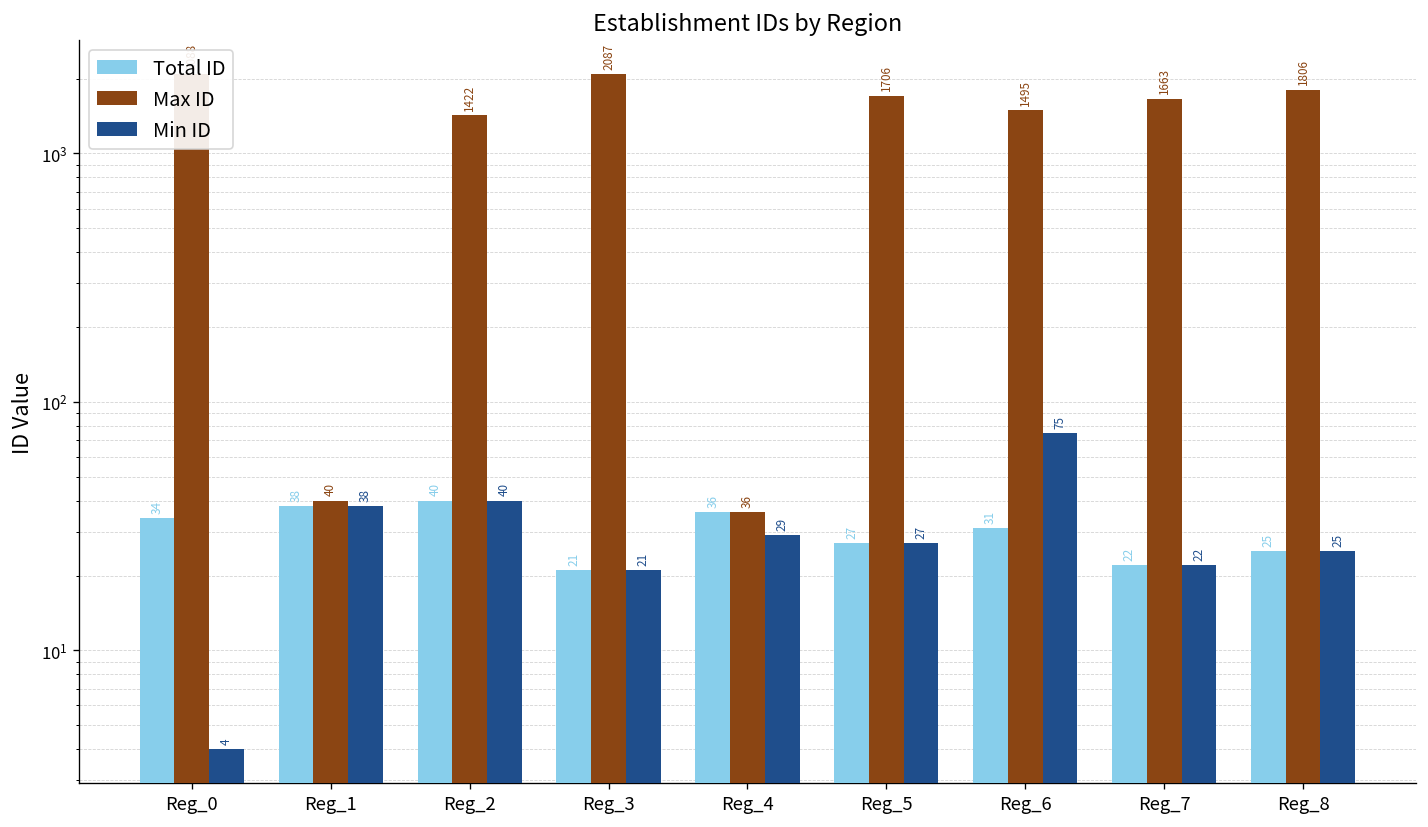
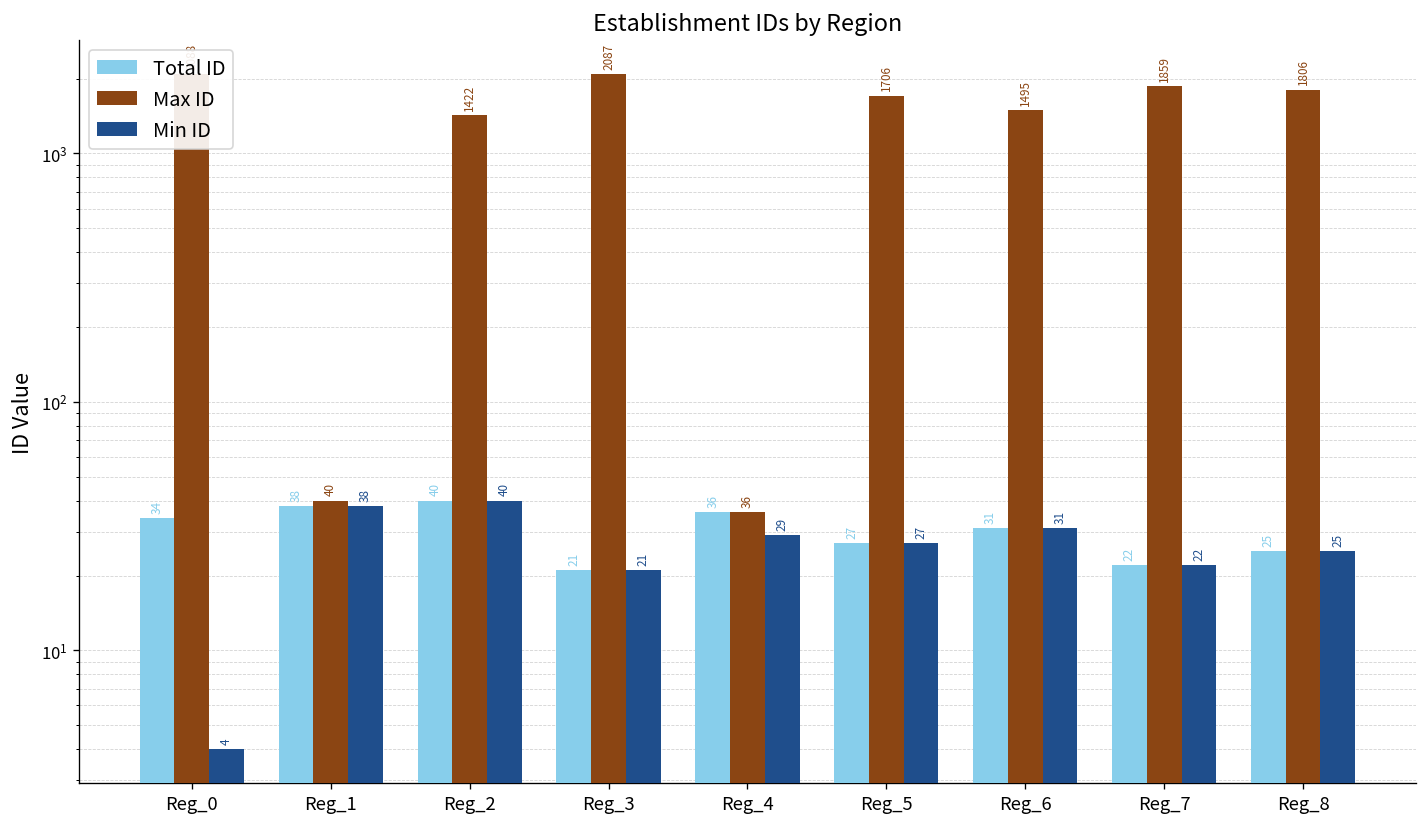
  {
    "Total ID": {
      "Reg_0": 34,
      "Reg_1": 38,
      "Reg_2": 40,
      "Reg_3": 21,
      "Reg_4": 36,
      "Reg_5": 27,
      "Reg_6": 31,
      "Reg_7": 22,
      "Reg_8": 25
    },
    "Max ID": {
      "Reg_1": 40,
      "Reg_2": 1422,
      "Reg_3": 2087,
      "Reg_4": 36,
      "Reg_5": 1706,
      "Reg_6": 1495,
-     "Reg_7": 1663,
+     "Reg_7": 1859,
      "Reg_8": 1806
    },
    "Min ID": {
      "Reg_0": 4,
      "Reg_1": 38,
      "Reg_2": 40,
      "Reg_3": 21,
      "Reg_4": 29,
      "Reg_5": 27,
-     "Reg_6": 75,
+     "Reg_6": 31,
      "Reg_7": 22,
      "Reg_8": 25
    }
  }
